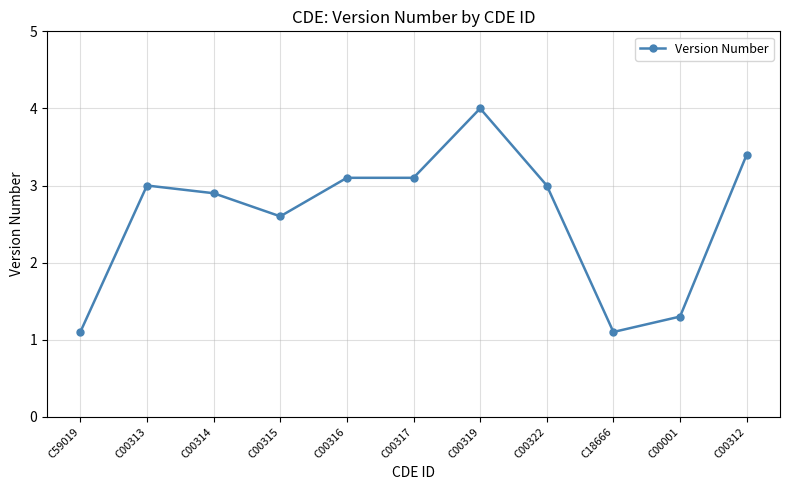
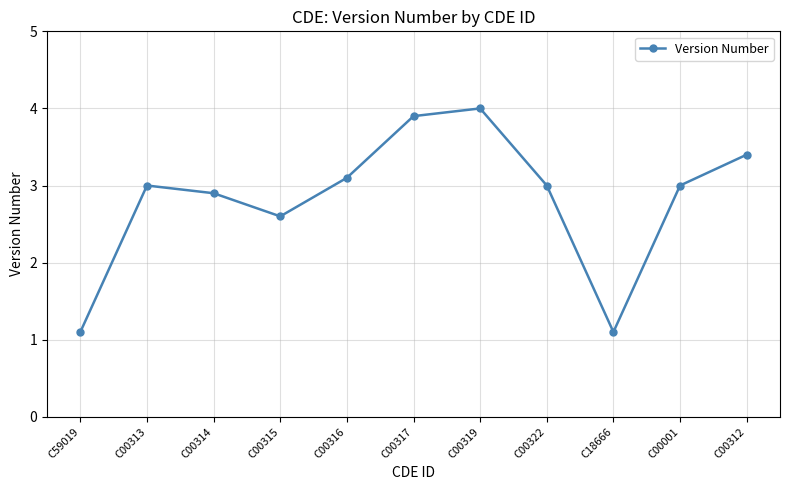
  {
    "C59019": 1.1,
    "C00313": 3.0,
    "C00314": 2.9,
    "C00315": 2.6,
    "C00316": 3.1,
-   "C00317": 3.1,
+   "C00317": 3.9,
    "C00319": 4.0,
    "C00322": 3.0,
    "C18666": 1.1,
-   "C00001": 1.3,
+   "C00001": 3.0,
    "C00312": 3.4
  }
